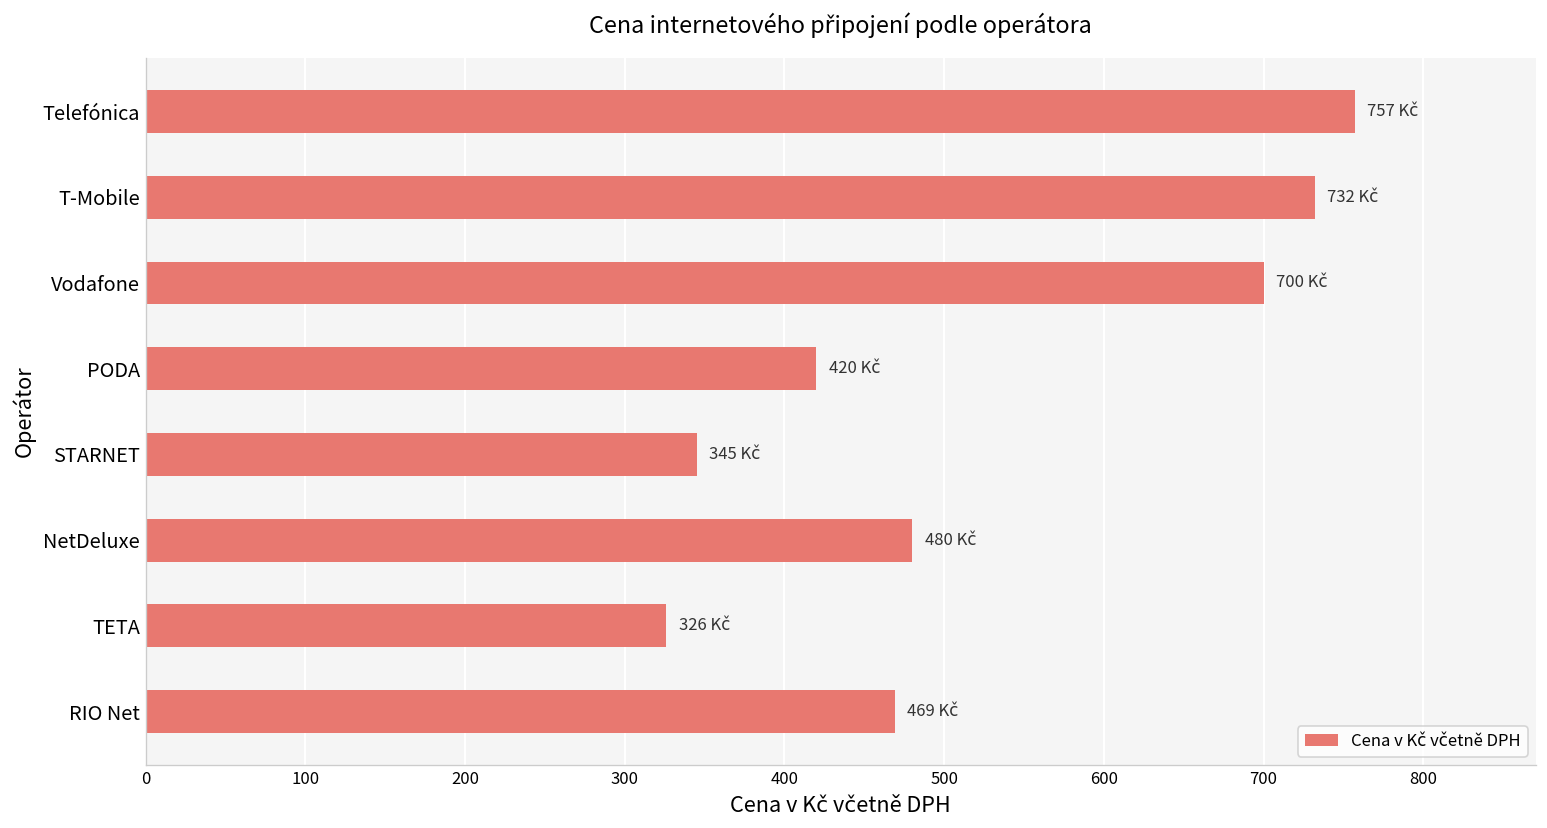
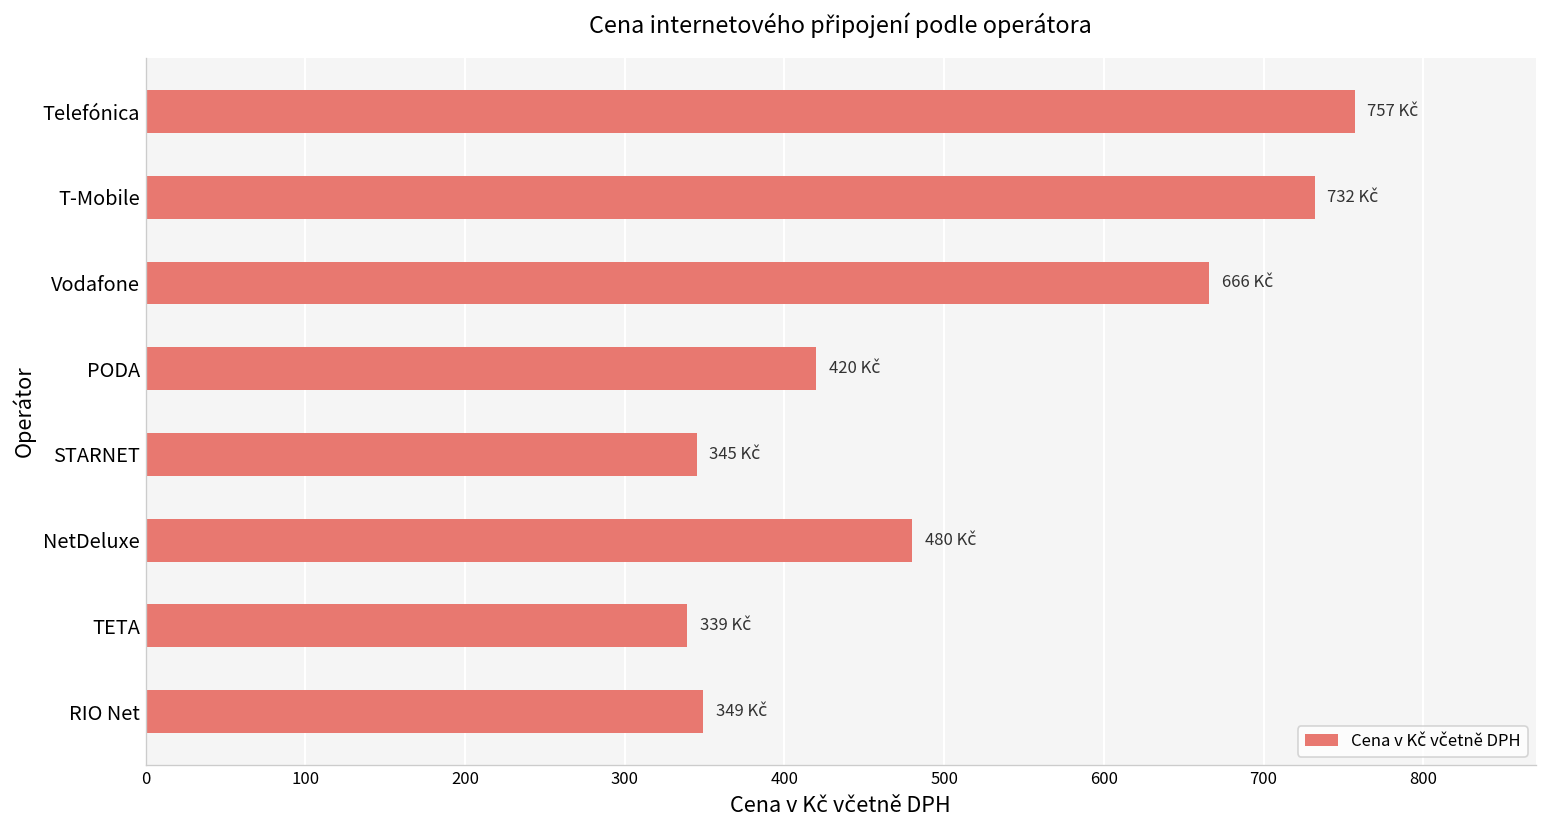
  {
    "Telefónica": 757,
    "T-Mobile": 732,
-   "Vodafone": 700,
+   "Vodafone": 666,
    "PODA": 420,
    "STARNET": 345,
    "NetDeluxe": 480,
-   "TETA": 326,
-   "RIO Net": 469
+   "TETA": 339,
+   "RIO Net": 349
  }
